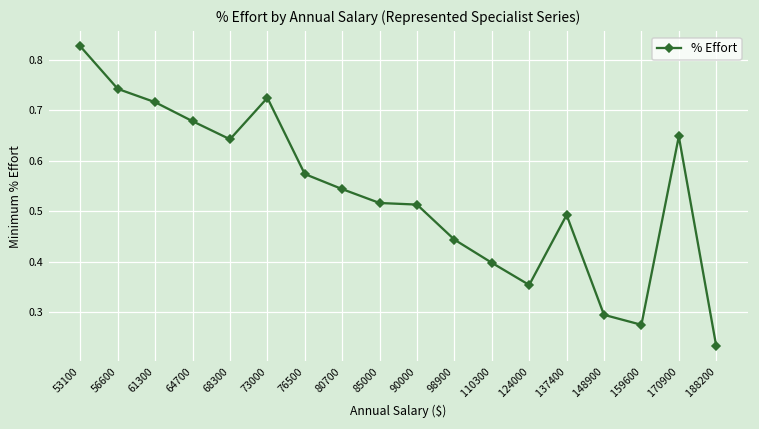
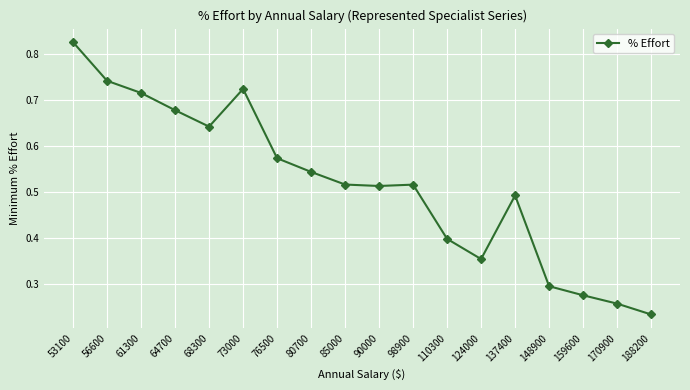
  {
    "53100": 0.83,
    "56600": 0.74,
    "61300": 0.72,
    "64700": 0.68,
    "68300": 0.64,
    "73000": 0.72,
    "76500": 0.57,
    "80700": 0.54,
    "85000": 0.52,
    "90000": 0.51,
-   "98900": 0.44,
+   "98900": 0.52,
    "110300": 0.40,
    "124000": 0.35,
    "137400": 0.49,
    "148900": 0.29,
    "159600": 0.27,
-   "170900": 0.65,
+   "170900": 0.26,
    "188200": 0.23
  }
